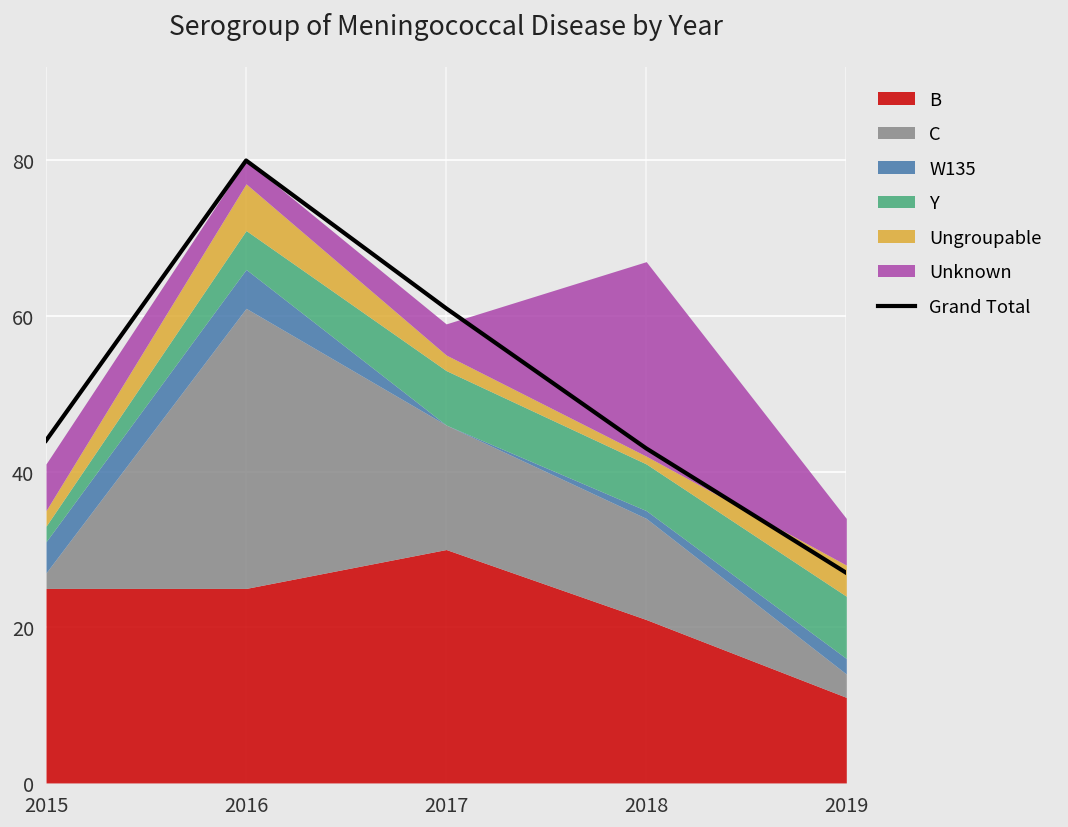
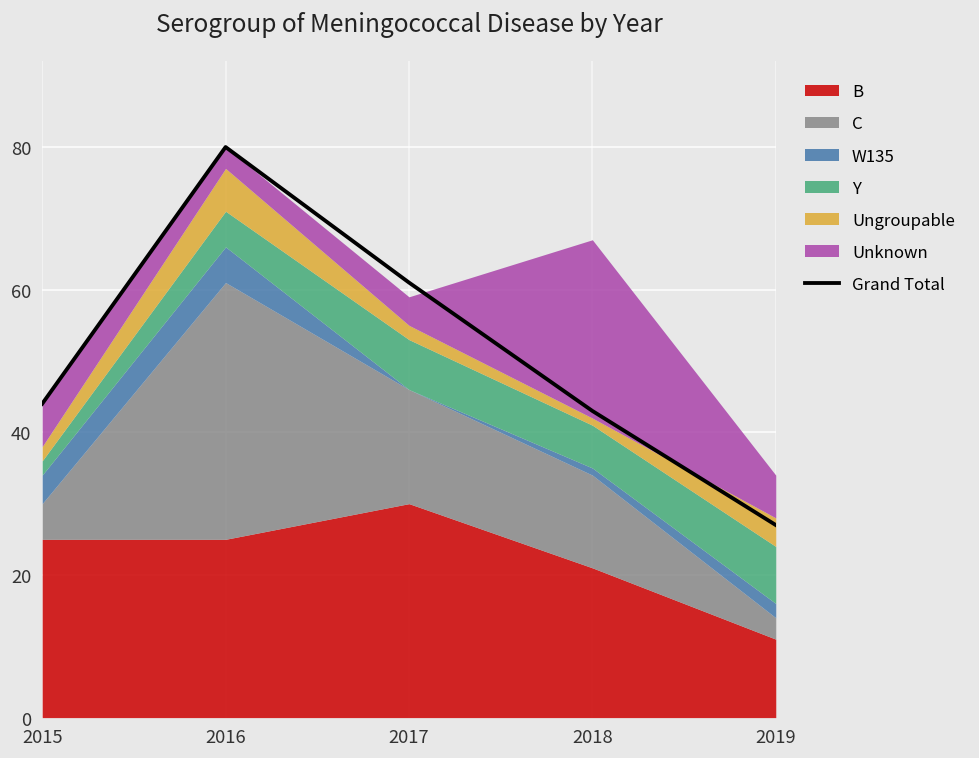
  {
    "B": {
      "2015": 25,
      "2016": 25,
      "2017": 30,
      "2018": 21,
      "2019": 11
    },
    "Grand Total": {
      "2017": 61,
      "2018": 43,
      "2019": 27
    },
    "C": {
-     "2015": 2,
+     "2015": 5,
      "2016": 36,
      "2018": 13,
      "2019": 3
    },
    "W135": {
      "2015": 4,
      "2016": 5,
      "2018": 1,
      "2019": 2
    },
    "Y": {
      "2015": 2,
      "2016": 5,
      "2017": 7,
      "2018": 6,
      "2019": 8
    },
    "Ungroupable": {
      "2015": 2,
      "2016": 6,
      "2017": 2,
      "2018": 1,
      "2019": 4
    },
    "Unknown": {
      "2017": 4,
      "2018": 25,
      "2019": 6
    }
  }
